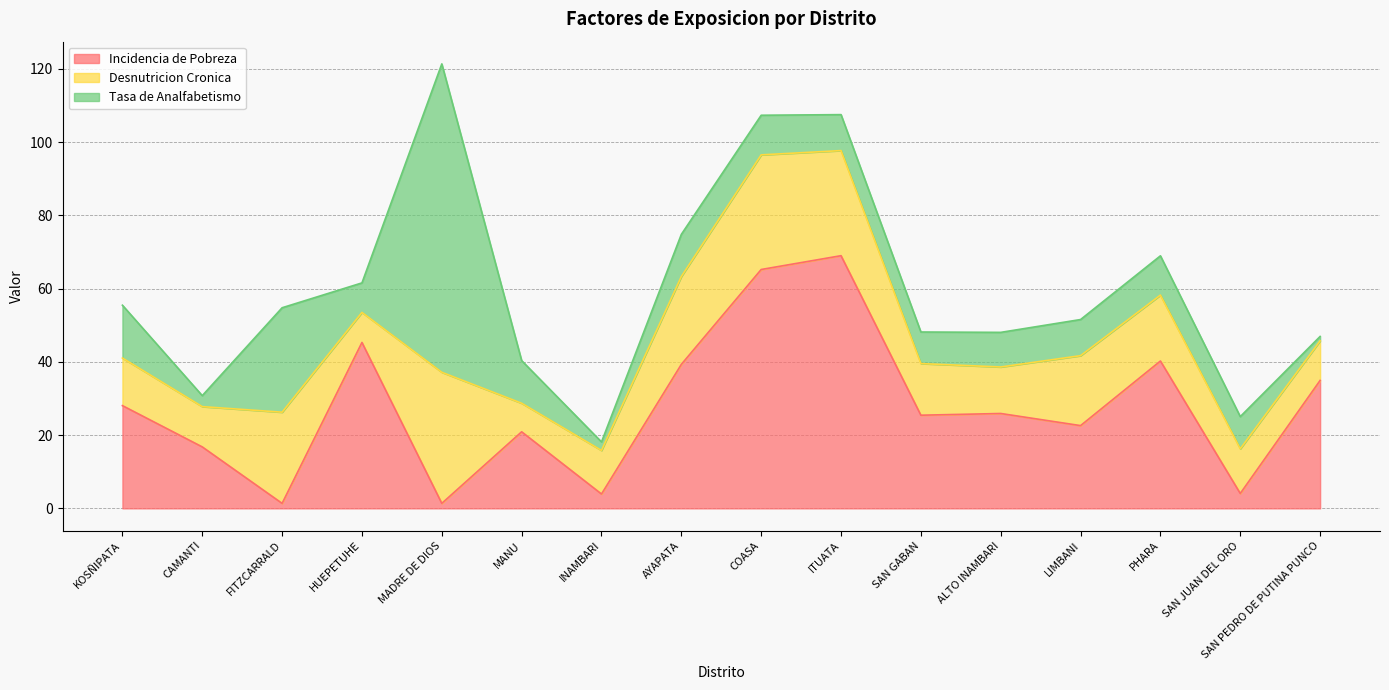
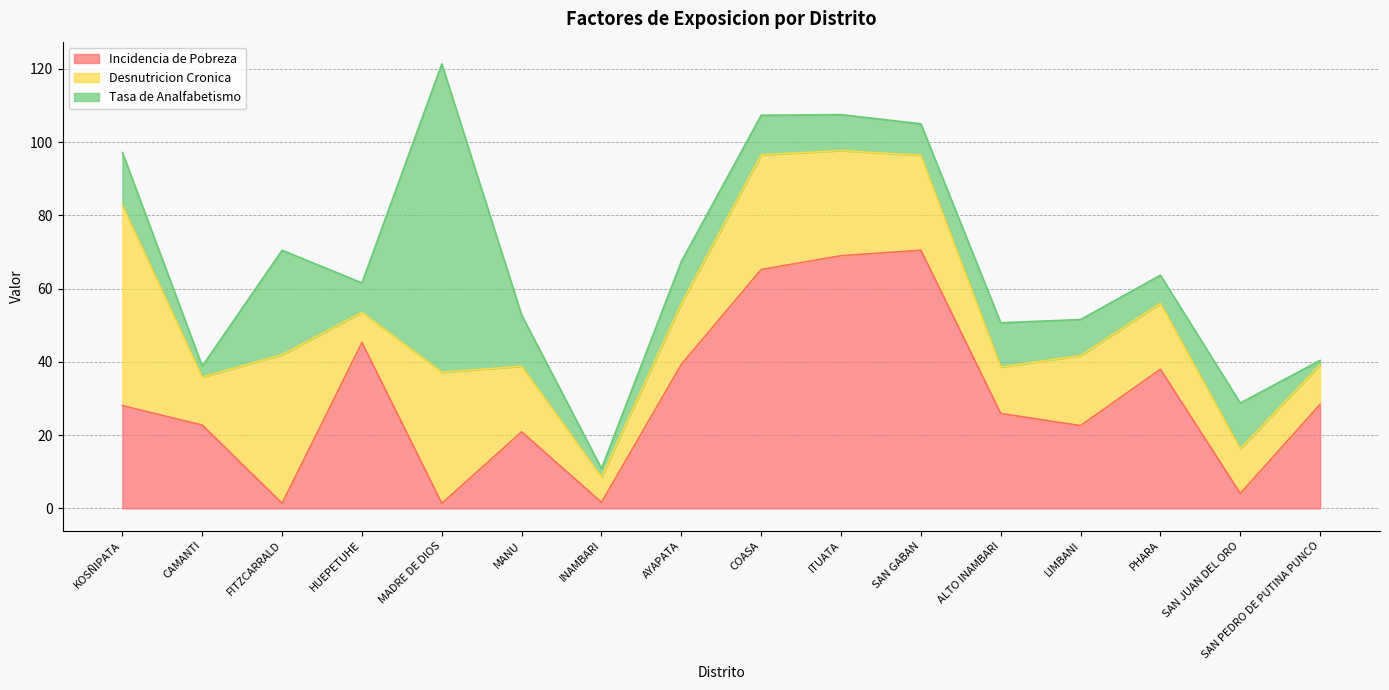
  {
    "Incidencia de Pobreza": {
      "KOSÑIPATA": 28,
-     "CAMANTI": 17,
+     "CAMANTI": 23,
      "FITZCARRALD": 1,
      "HUEPETUHE": 45,
      "MADRE DE DIOS": 1,
      "MANU": 21,
-     "INAMBARI": 4,
+     "INAMBARI": 2,
      "AYAPATA": 39,
      "COASA": 65,
      "ITUATA": 69,
-     "SAN GABAN": 25,
+     "SAN GABAN": 70,
      "ALTO INAMBARI": 26,
      "LIMBANI": 23,
-     "PHARA": 40,
+     "PHARA": 38,
      "SAN JUAN DEL ORO": 4,
-     "SAN PEDRO DE PUTINA PUNCO": 35
+     "SAN PEDRO DE PUTINA PUNCO": 28
    },
    "Desnutricion Cronica": {
-     "KOSÑIPATA": 13,
-     "CAMANTI": 11,
-     "FITZCARRALD": 25,
+     "KOSÑIPATA": 55,
+     "CAMANTI": 13,
+     "FITZCARRALD": 41,
      "HUEPETUHE": 8,
      "MADRE DE DIOS": 36,
-     "MANU": 8,
-     "INAMBARI": 12,
-     "AYAPATA": 24,
+     "MANU": 18,
+     "INAMBARI": 7,
+     "AYAPATA": 17,
      "COASA": 31,
      "ITUATA": 29,
-     "SAN GABAN": 14,
+     "SAN GABAN": 26,
      "ALTO INAMBARI": 13,
      "LIMBANI": 19,
      "PHARA": 18,
      "SAN JUAN DEL ORO": 12,
      "SAN PEDRO DE PUTINA PUNCO": 11
    },
    "Tasa de Analfabetismo": {
      "KOSÑIPATA": 14,
      "CAMANTI": 3,
      "FITZCARRALD": 29,
      "HUEPETUHE": 8,
      "MADRE DE DIOS": 84,
-     "MANU": 12,
+     "MANU": 14,
      "INAMBARI": 2,
      "AYAPATA": 12,
      "COASA": 11,
      "ITUATA": 10,
      "SAN GABAN": 9,
-     "ALTO INAMBARI": 9,
+     "ALTO INAMBARI": 12,
      "LIMBANI": 10,
-     "PHARA": 11,
-     "SAN JUAN DEL ORO": 9,
+     "PHARA": 8,
+     "SAN JUAN DEL ORO": 12,
      "SAN PEDRO DE PUTINA PUNCO": 1
    }
  }
